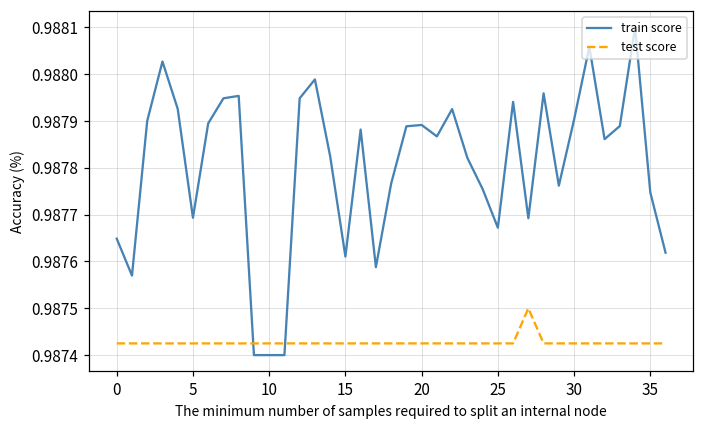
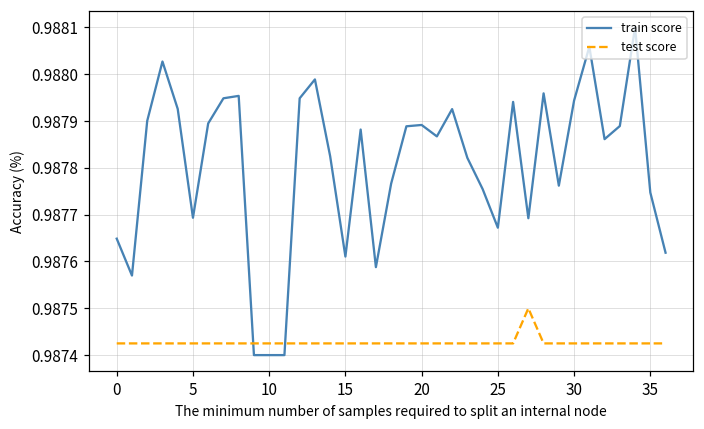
  {
    "train score": {
      "0": 0.98765,
      "5": 0.98769,
      "10": 0.98740,
      "15": 0.98761,
      "20": 0.98789,
      "25": 0.98767,
-     "30": 0.98790,
+     "30": 0.98794,
      "35": 0.98775
    },
    "test score": {
      "0": 0.98743,
      "5": 0.98743,
      "10": 0.98743,
      "15": 0.98743,
      "20": 0.98743,
      "25": 0.98743,
      "30": 0.98743,
      "35": 0.98743
    }
  }
